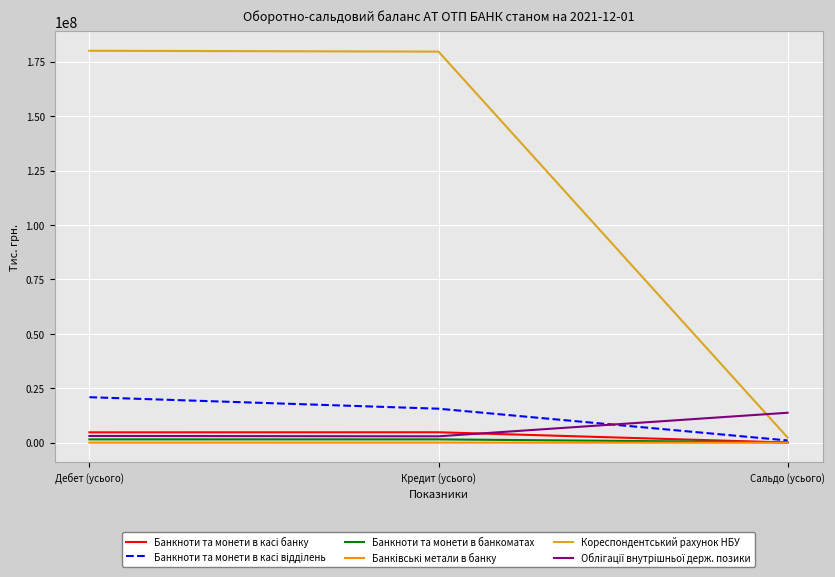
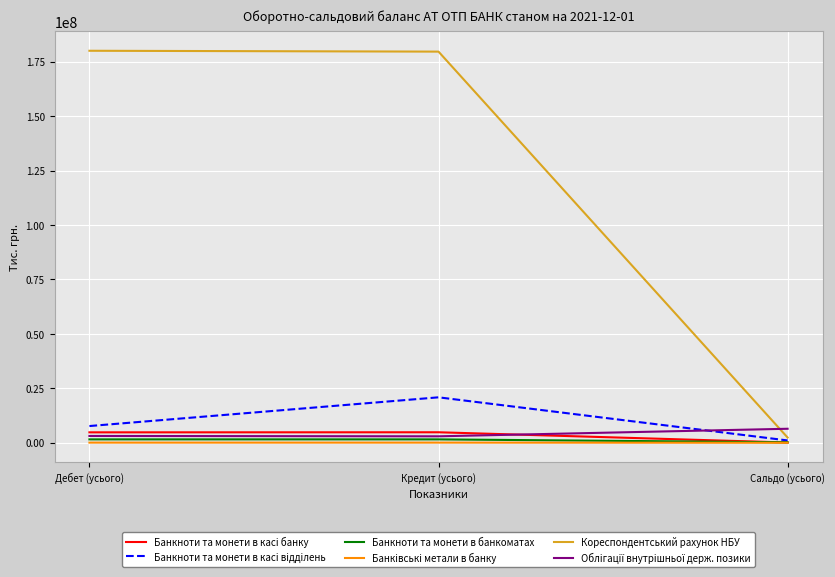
  {
    "Банкноти та монети в касі банку": {
      "Дебет (усього)": 5000000,
      "Кредит (усього)": 5000000
    },
    "Банкноти та монети в касі відділень": {
-     "Дебет (усього)": 21000000,
-     "Кредит (усього)": 16000000
+     "Дебет (усього)": 8000000,
+     "Кредит (усього)": 21000000
    },
    "Банкноти та монети в банкоматах": {
      "Дебет (усього)": 2000000,
      "Кредит (усього)": 2000000
    },
    "Облігації внутрішньої держ. позики": {
      "Дебет (усього)": 3000000,
      "Кредит (усього)": 3000000,
-     "Сальдо (усього)": 14000000
+     "Сальдо (усього)": 6000000
    }
  }
